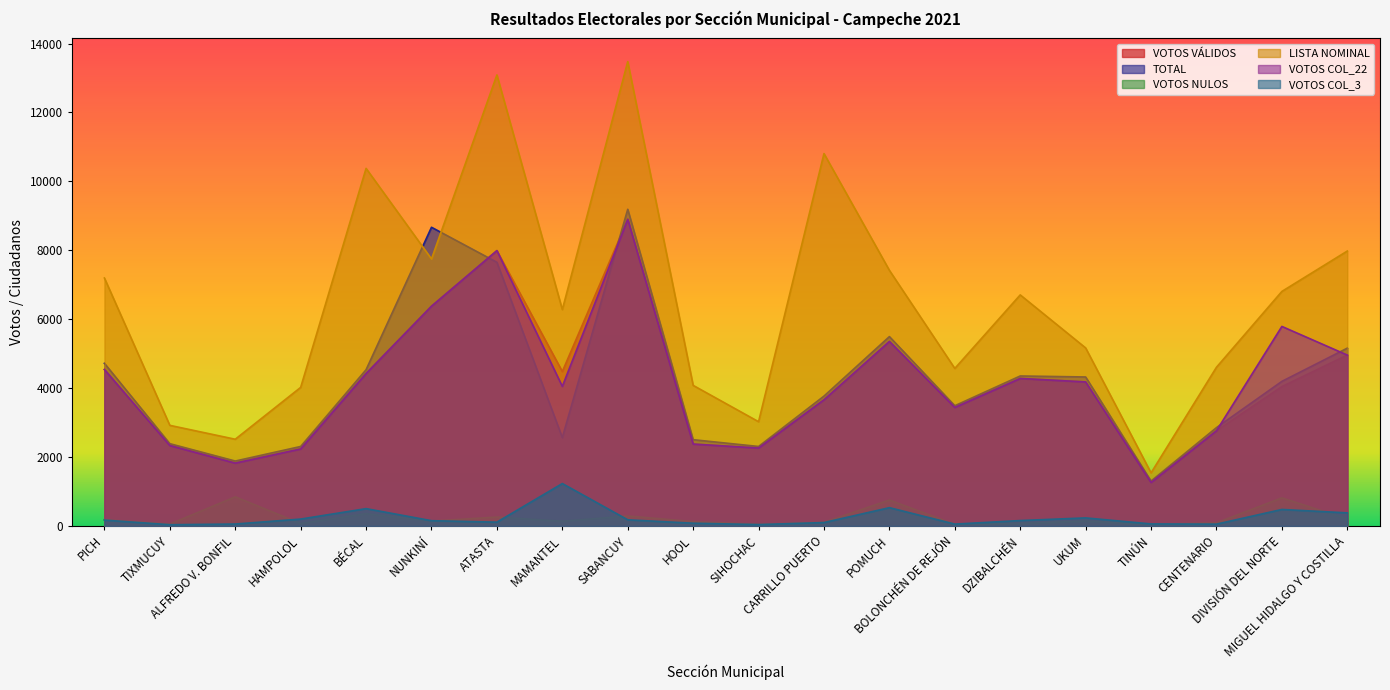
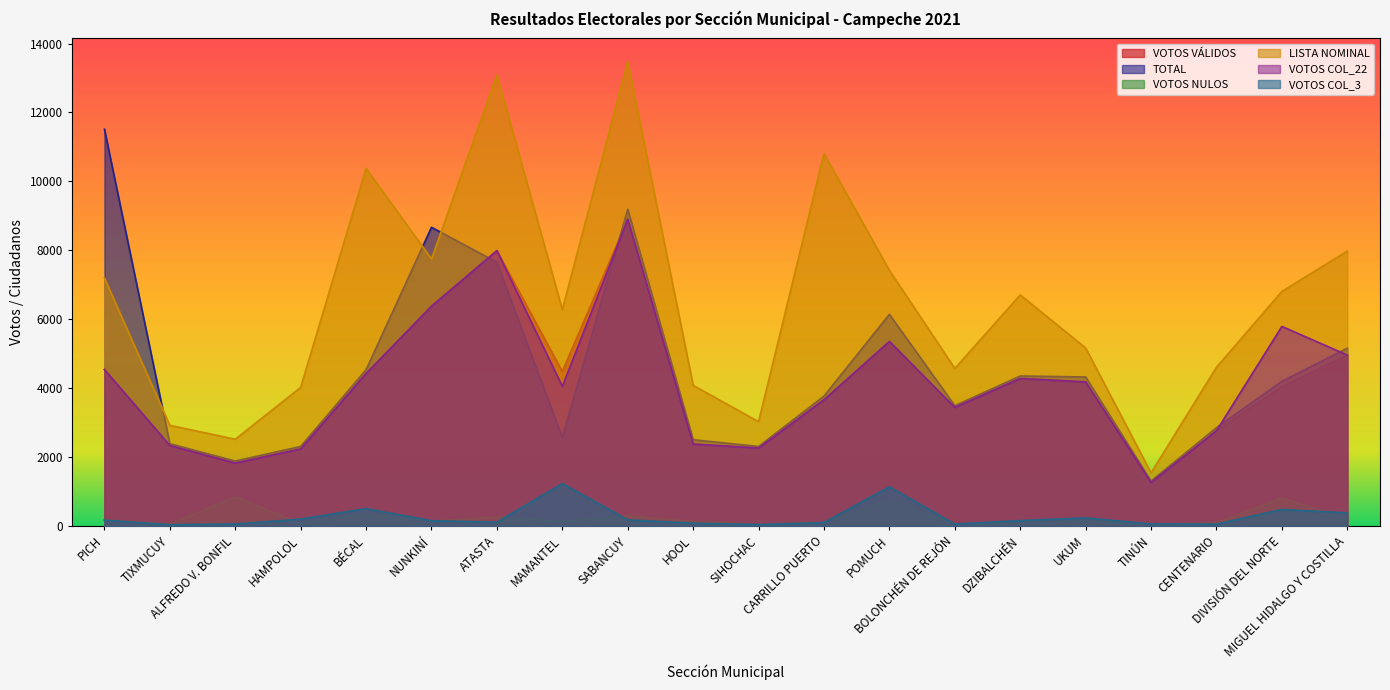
  {
    "VOTOS VÁLIDOS": {
      "MAMANTEL": 4500,
      "DIVISIÓN DEL NORTE": 4000
    },
    "TOTAL": {
-     "PICH": 4700,
+     "PICH": 11500,
      "BÉCAL": 4500,
      "NUNKINÍ": 8700,
      "ATASTA": 7700,
      "MAMANTEL": 2600,
      "SABANCUY": 9200,
      "HOOL": 2500,
      "CARRILLO PUERTO": 3800,
-     "POMUCH": 5500,
+     "POMUCH": 6100,
      "UKUM": 4300,
      "CENTENARIO": 2900,
      "DIVISIÓN DEL NORTE": 4200,
      "MIGUEL HIDALGO Y COSTILLA": 5200
    },
    "VOTOS NULOS": {
      "ALFREDO V. BONFIL": 800,
      "HAMPOLOL": 100,
      "BÉCAL": 400,
      "ATASTA": 300,
      "MAMANTEL": 100,
      "SABANCUY": 300,
      "POMUCH": 800,
      "DZIBALCHÉN": 100,
      "UKUM": 100,
      "DIVISIÓN DEL NORTE": 800,
      "MIGUEL HIDALGO Y COSTILLA": 200
    },
    "LISTA NOMINAL": {
      "PICH": 7200,
      "TIXMUCUY": 2900,
      "ALFREDO V. BONFIL": 2500,
      "HAMPOLOL": 4000,
      "BÉCAL": 10400,
      "NUNKINÍ": 7700,
      "ATASTA": 13100,
      "MAMANTEL": 6300,
      "SABANCUY": 13500,
      "HOOL": 4100,
      "SIHOCHAC": 3000,
      "CARRILLO PUERTO": 10800,
      "POMUCH": 7400,
      "BOLONCHÉN DE REJÓN": 4600,
      "DZIBALCHÉN": 6700,
      "UKUM": 5200,
      "TINÚN": 1500,
      "CENTENARIO": 4600,
      "DIVISIÓN DEL NORTE": 6800,
      "MIGUEL HIDALGO Y COSTILLA": 8000
    },
    "VOTOS COL_22": {
      "MAMANTEL": 4100,
      "DIVISIÓN DEL NORTE": 5800
    },
    "VOTOS COL_3": {
      "ALFREDO V. BONFIL": 100,
      "HAMPOLOL": 200,
      "BÉCAL": 500,
      "ATASTA": 100,
      "MAMANTEL": 1200,
      "SABANCUY": 200,
-     "POMUCH": 500,
+     "POMUCH": 1100,
      "DZIBALCHÉN": 200,
      "UKUM": 200,
      "DIVISIÓN DEL NORTE": 500,
      "MIGUEL HIDALGO Y COSTILLA": 400
    }
  }
